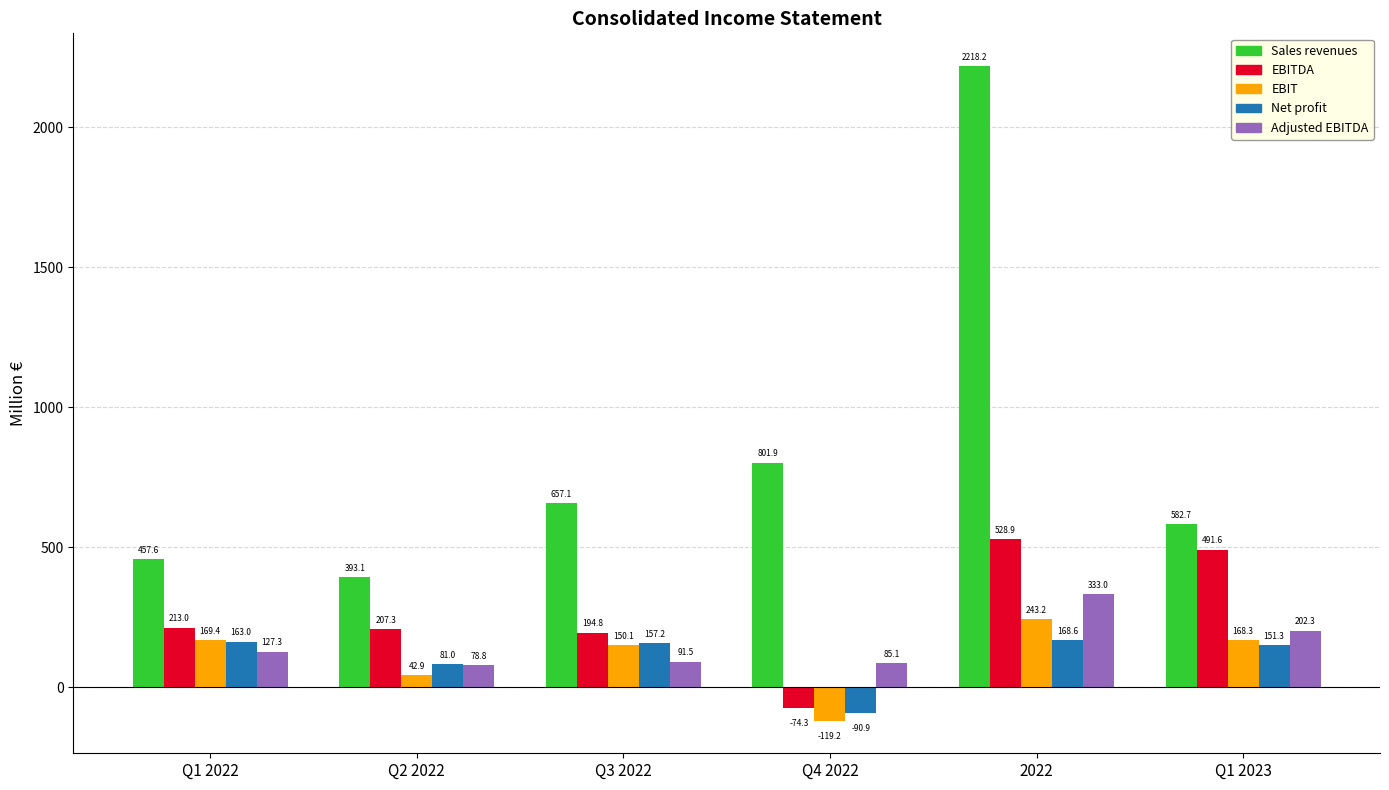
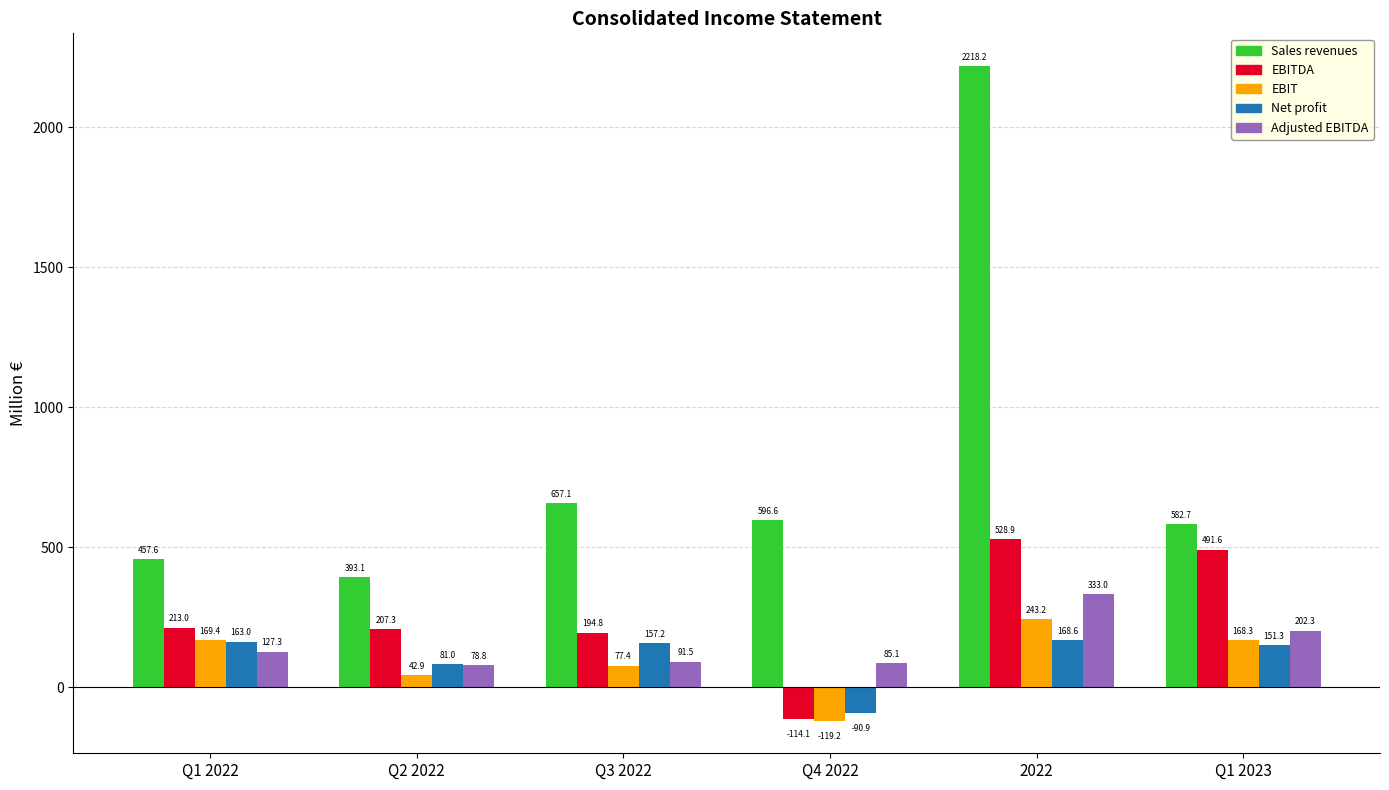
  {
    "Sales revenues": {
      "Q1 2022": 457.6,
      "Q2 2022": 393.1,
      "Q3 2022": 657.1,
-     "Q4 2022": 801.9,
+     "Q4 2022": 596.6,
      "2022": 2218.2,
      "Q1 2023": 582.7
    },
    "EBITDA": {
      "Q1 2022": 213.0,
      "Q2 2022": 207.3,
      "Q3 2022": 194.8,
-     "Q4 2022": -74.3,
+     "Q4 2022": -114.1,
      "2022": 528.9,
      "Q1 2023": 491.6
    },
    "EBIT": {
      "Q1 2022": 169.4,
      "Q2 2022": 42.9,
-     "Q3 2022": 150.1,
+     "Q3 2022": 77.4,
      "Q4 2022": -119.2,
      "2022": 243.2,
      "Q1 2023": 168.3
    },
    "Net profit": {
      "Q1 2022": 163.0,
      "Q2 2022": 81.0,
      "Q3 2022": 157.2,
      "Q4 2022": -90.9,
      "2022": 168.6,
      "Q1 2023": 151.3
    },
    "Adjusted EBITDA": {
      "Q1 2022": 127.3,
      "Q2 2022": 78.8,
      "Q3 2022": 91.5,
      "Q4 2022": 85.1,
      "2022": 333.0,
      "Q1 2023": 202.3
    }
  }
